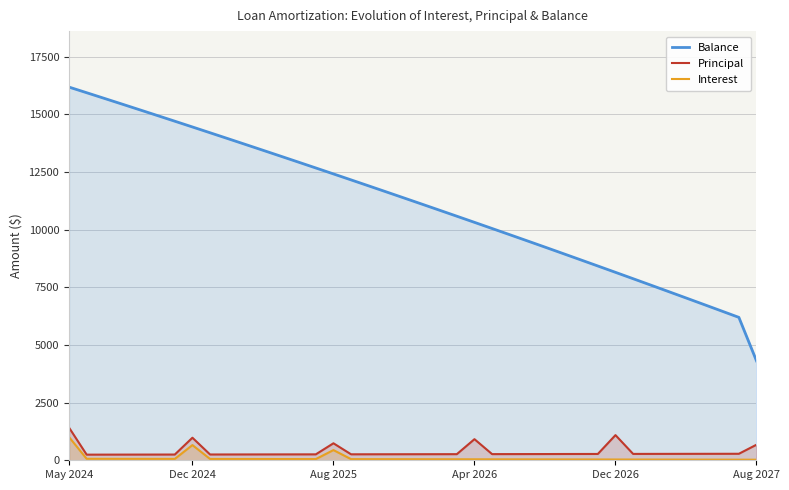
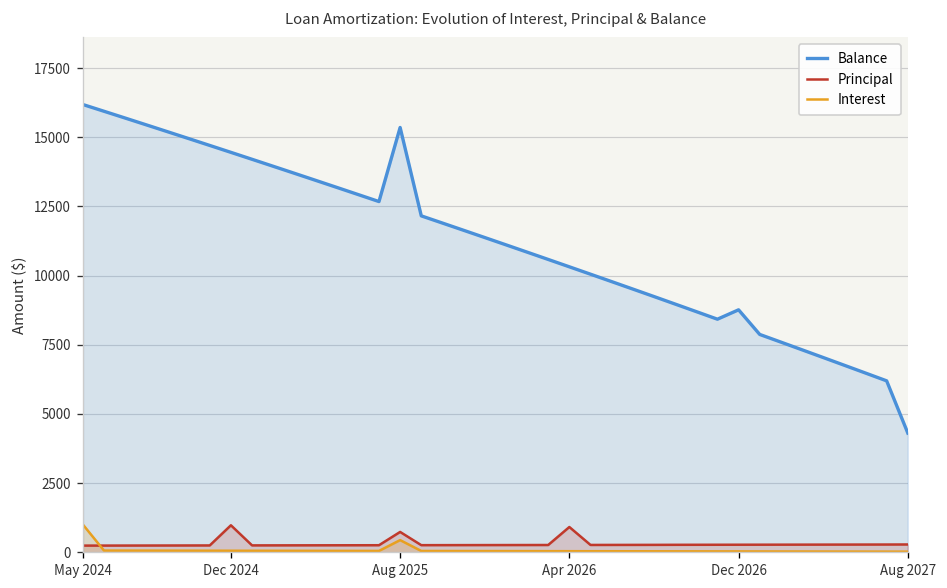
  {
    "Balance": {
      "May 2024": 16200,
      "Dec 2024": 14500,
-     "Aug 2025": 12400,
+     "Aug 2025": 15400,
      "Apr 2026": 10300,
-     "Dec 2026": 8200,
+     "Dec 2026": 8800,
      "Aug 2027": 4300
    },
    "Principal": {
-     "May 2024": 1400,
+     "May 2024": 200,
      "Dec 2024": 1000,
      "Aug 2025": 700,
      "Apr 2026": 900,
-     "Dec 2026": 1100,
-     "Aug 2027": 700
+     "Dec 2026": 300,
+     "Aug 2027": 300
    },
    "Interest": {
      "May 2024": 1000,
-     "Dec 2024": 700,
+     "Dec 2024": 100,
      "Aug 2025": 400,
      "Apr 2026": 0,
      "Dec 2026": 0,
      "Aug 2027": 0
    }
  }
